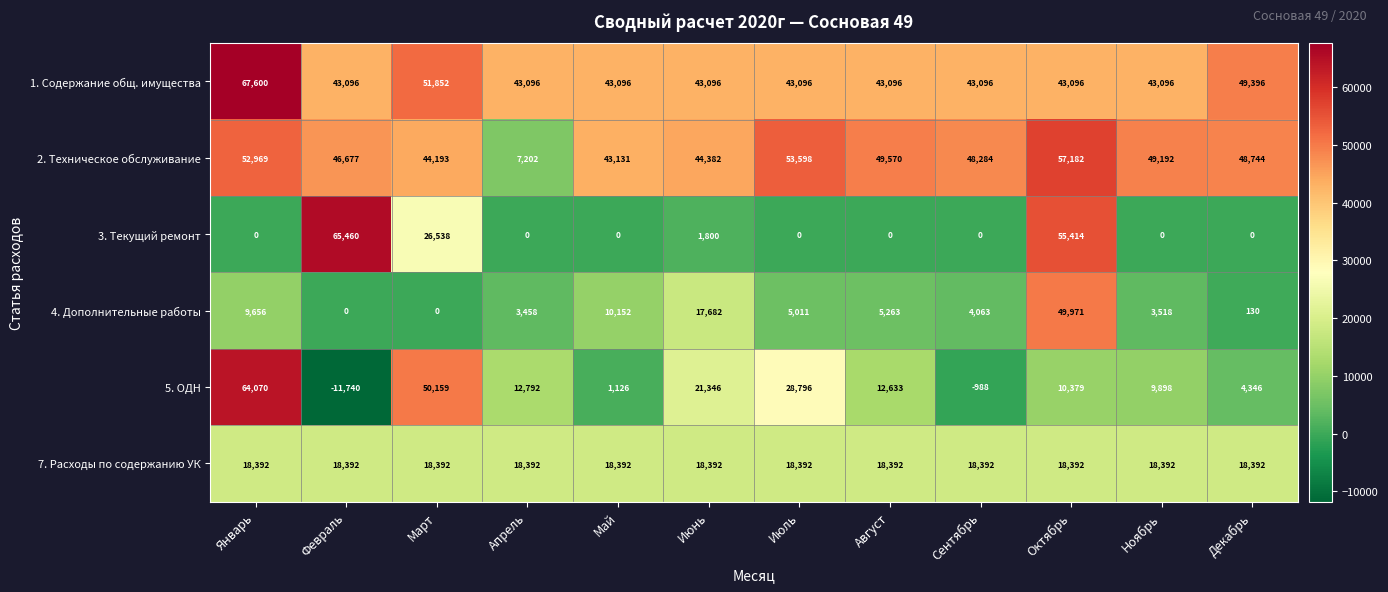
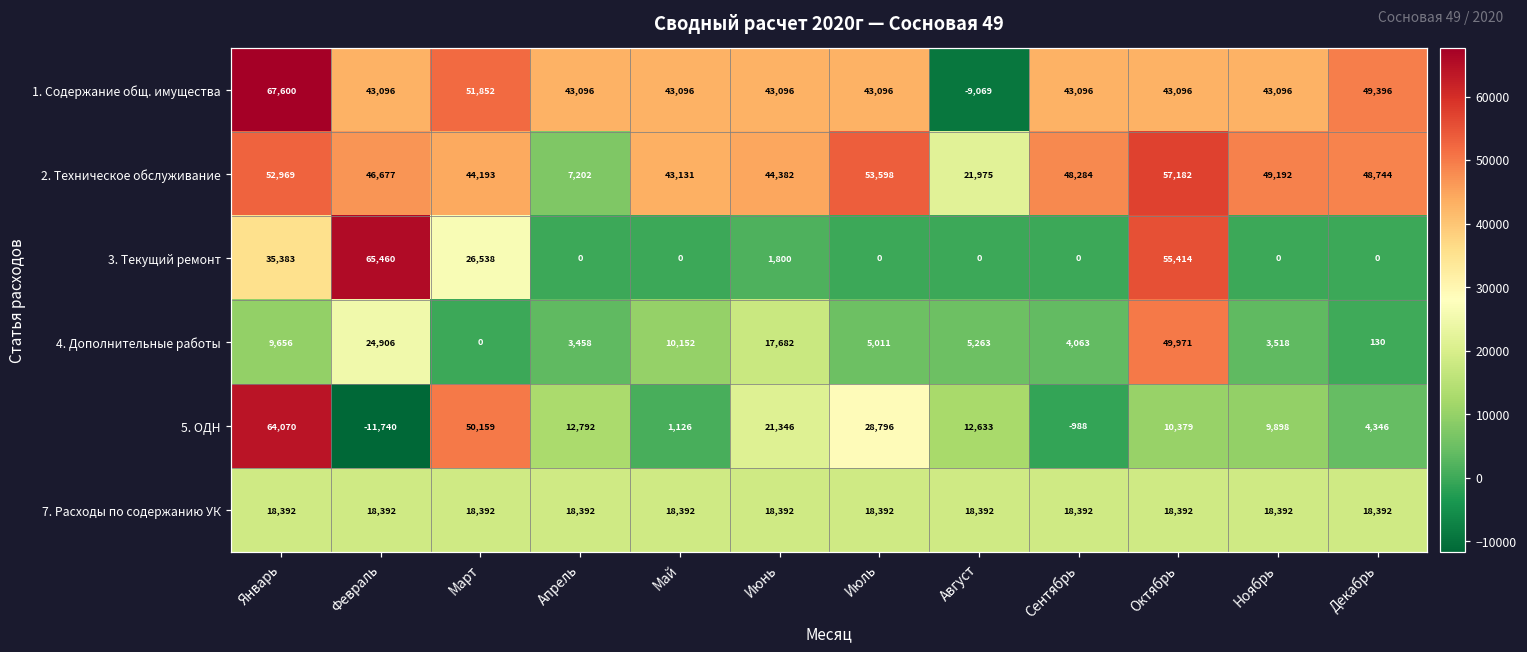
  {
    "1. Содержание общ. имущества": {
      "Январь": "67,600",
      "Февраль": "43,096",
      "Март": "51,852",
      "Апрель": "43,096",
      "Май": "43,096",
      "Июнь": "43,096",
      "Июль": "43,096",
-     "Август": "43,096",
+     "Август": "-9,069",
      "Сентябрь": "43,096",
      "Октябрь": "43,096",
      "Ноябрь": "43,096",
      "Декабрь": "49,396"
    },
    "2. Техническое обслуживание": {
      "Январь": "52,969",
      "Февраль": "46,677",
      "Март": "44,193",
      "Апрель": "7,202",
      "Май": "43,131",
      "Июнь": "44,382",
      "Июль": "53,598",
-     "Август": "49,570",
+     "Август": "21,975",
      "Сентябрь": "48,284",
      "Октябрь": "57,182",
      "Ноябрь": "49,192",
      "Декабрь": "48,744"
    },
    "3. Текущий ремонт": {
-     "Январь": "0",
+     "Январь": "35,383",
      "Февраль": "65,460",
      "Март": "26,538",
      "Апрель": "0",
      "Май": "0",
      "Июнь": "1,800",
      "Июль": "0",
      "Август": "0",
      "Сентябрь": "0",
      "Октябрь": "55,414",
      "Ноябрь": "0",
      "Декабрь": "0"
    },
    "4. Дополнительные работы": {
      "Январь": "9,656",
-     "Февраль": "0",
+     "Февраль": "24,906",
      "Март": "0",
      "Апрель": "3,458",
      "Май": "10,152",
      "Июнь": "17,682",
      "Июль": "5,011",
      "Август": "5,263",
      "Сентябрь": "4,063",
      "Октябрь": "49,971",
      "Ноябрь": "3,518",
      "Декабрь": "130"
    },
    "5. ОДН": {
      "Январь": "64,070",
      "Февраль": "-11,740",
      "Март": "50,159",
      "Апрель": "12,792",
      "Май": "1,126",
      "Июнь": "21,346",
      "Июль": "28,796",
      "Август": "12,633",
      "Сентябрь": "-988",
      "Октябрь": "10,379",
      "Ноябрь": "9,898",
      "Декабрь": "4,346"
    },
    "7. Расходы по содержанию УК": {
      "Январь": "18,392",
      "Февраль": "18,392",
      "Март": "18,392",
      "Апрель": "18,392",
      "Май": "18,392",
      "Июнь": "18,392",
      "Июль": "18,392",
      "Август": "18,392",
      "Сентябрь": "18,392",
      "Октябрь": "18,392",
      "Ноябрь": "18,392",
      "Декабрь": "18,392"
    }
  }
